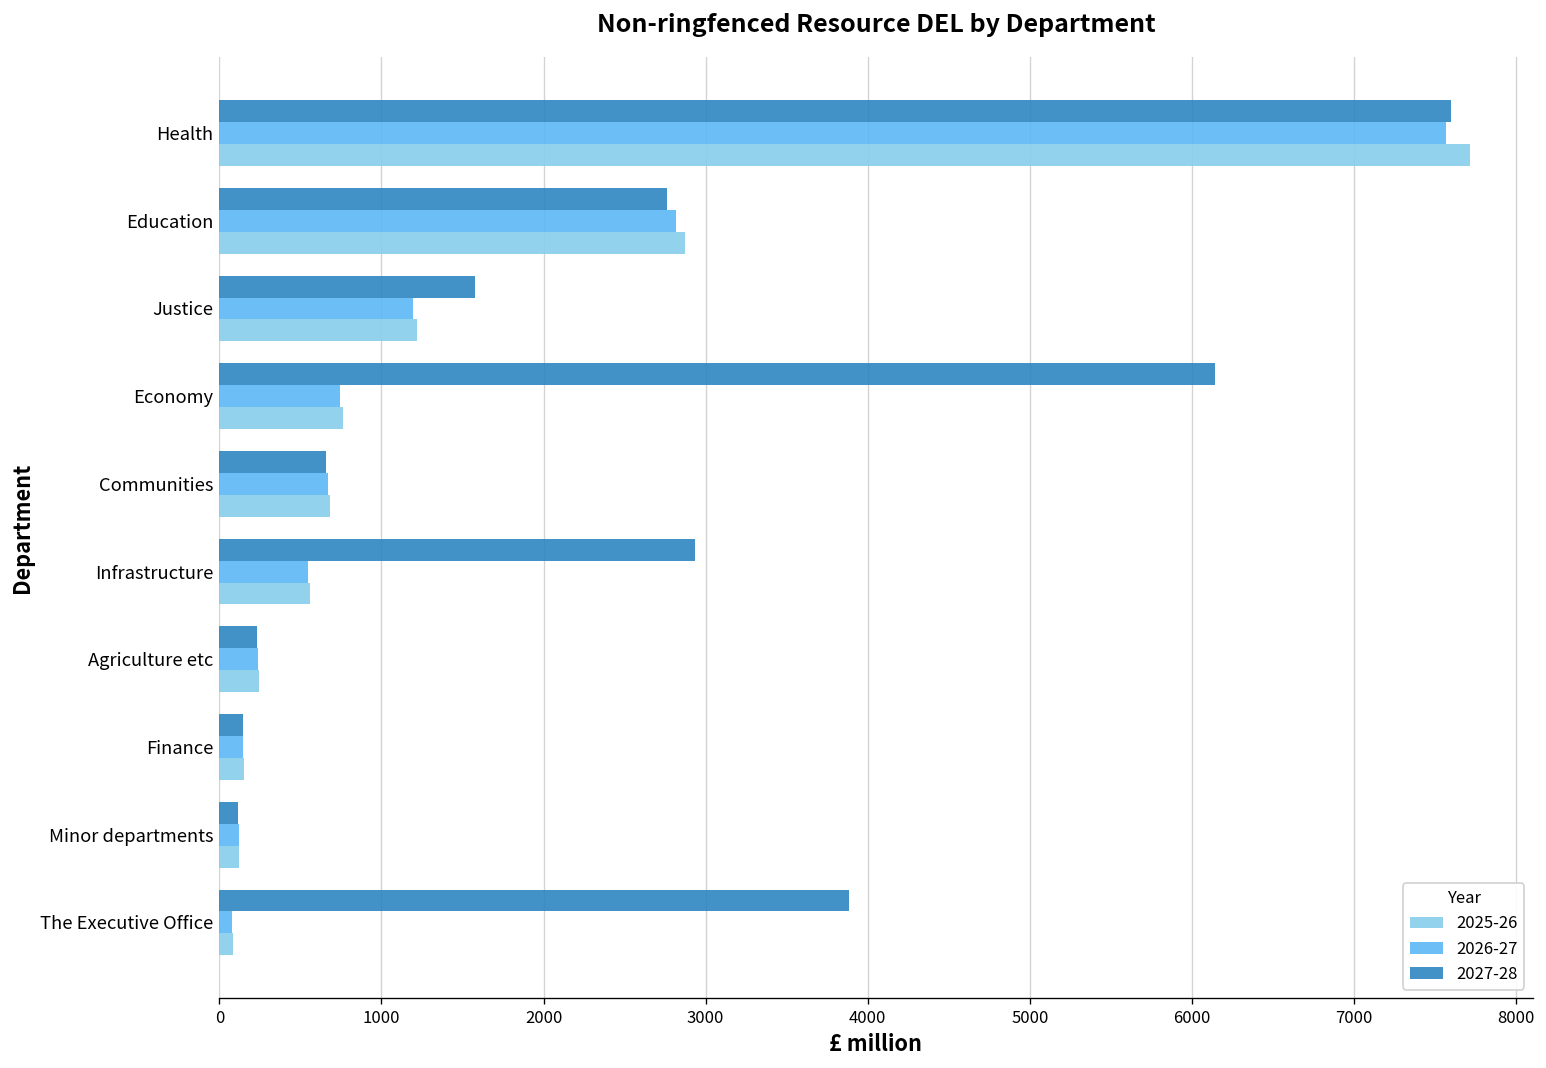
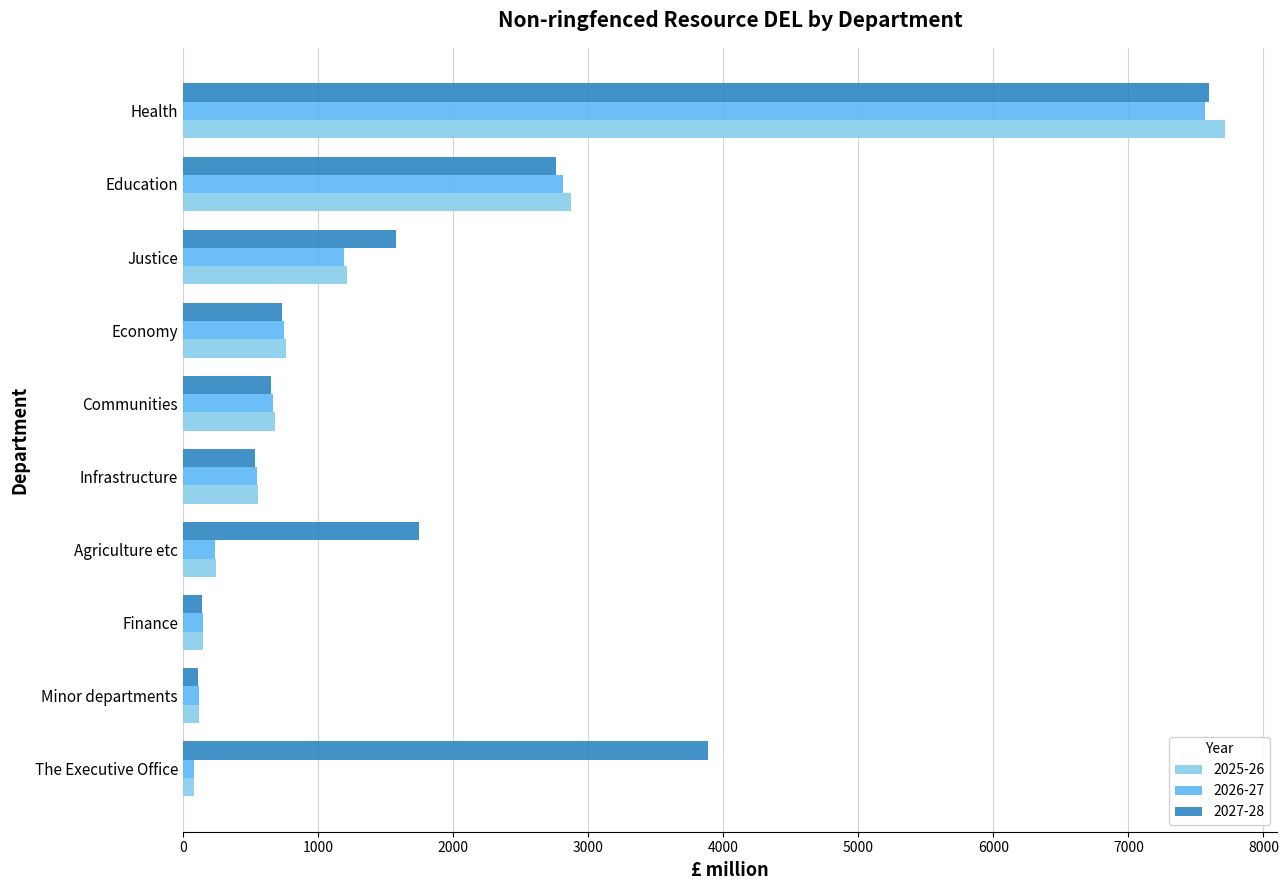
  {
    "2027-28": {
      "Health": 7600,
      "Education": 2760,
      "Justice": 1580,
-     "Economy": 6140,
+     "Economy": 730,
      "Communities": 660,
-     "Infrastructure": 2940,
-     "Agriculture etc": 230,
+     "Infrastructure": 540,
+     "Agriculture etc": 1750,
      "Finance": 140,
      "Minor departments": 120,
      "The Executive Office": 3890
    }
  }
